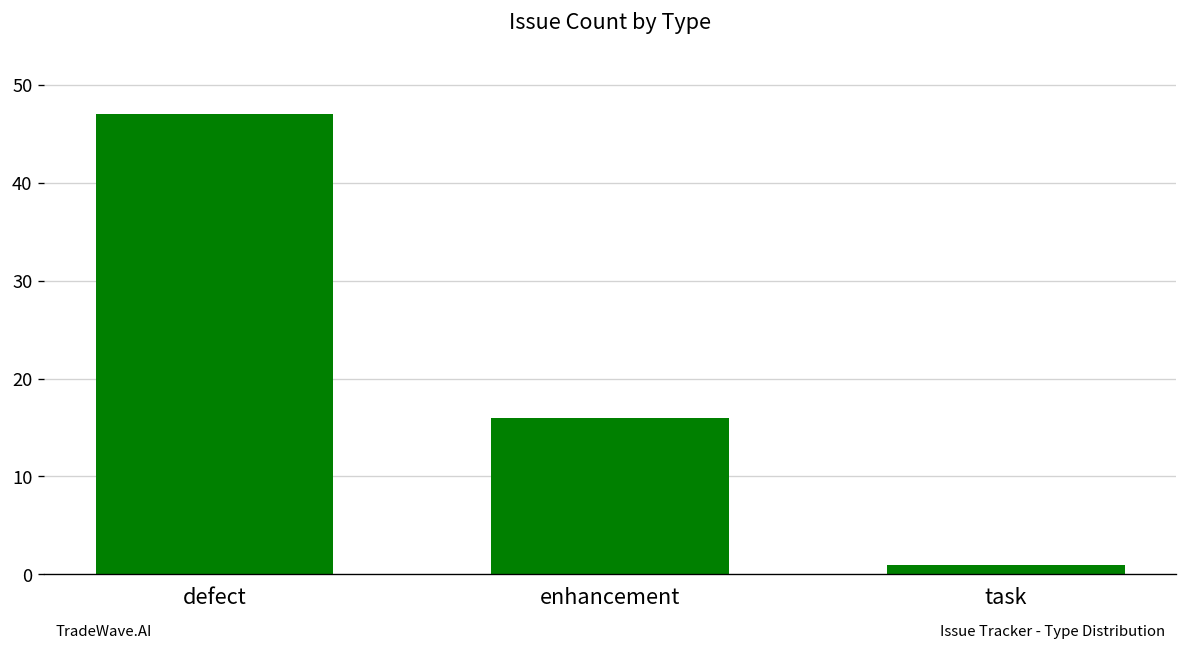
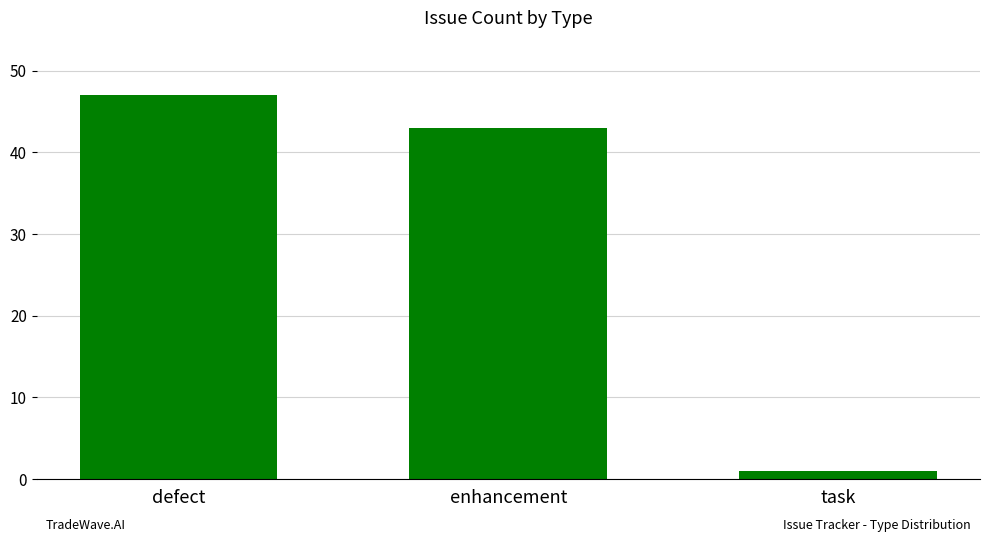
  {
    "defect": 47,
-   "enhancement": 16,
+   "enhancement": 43,
    "task": 1
  }
